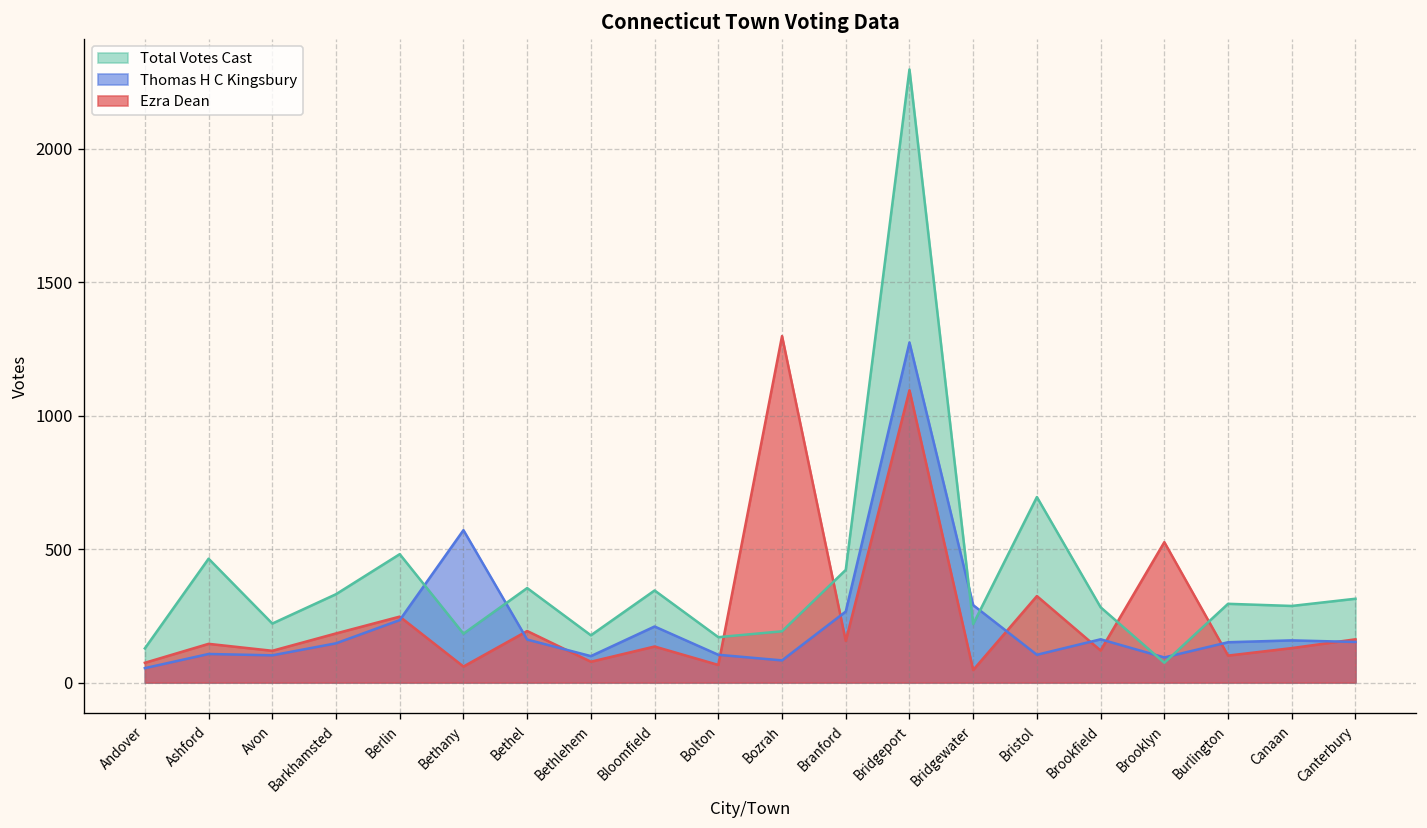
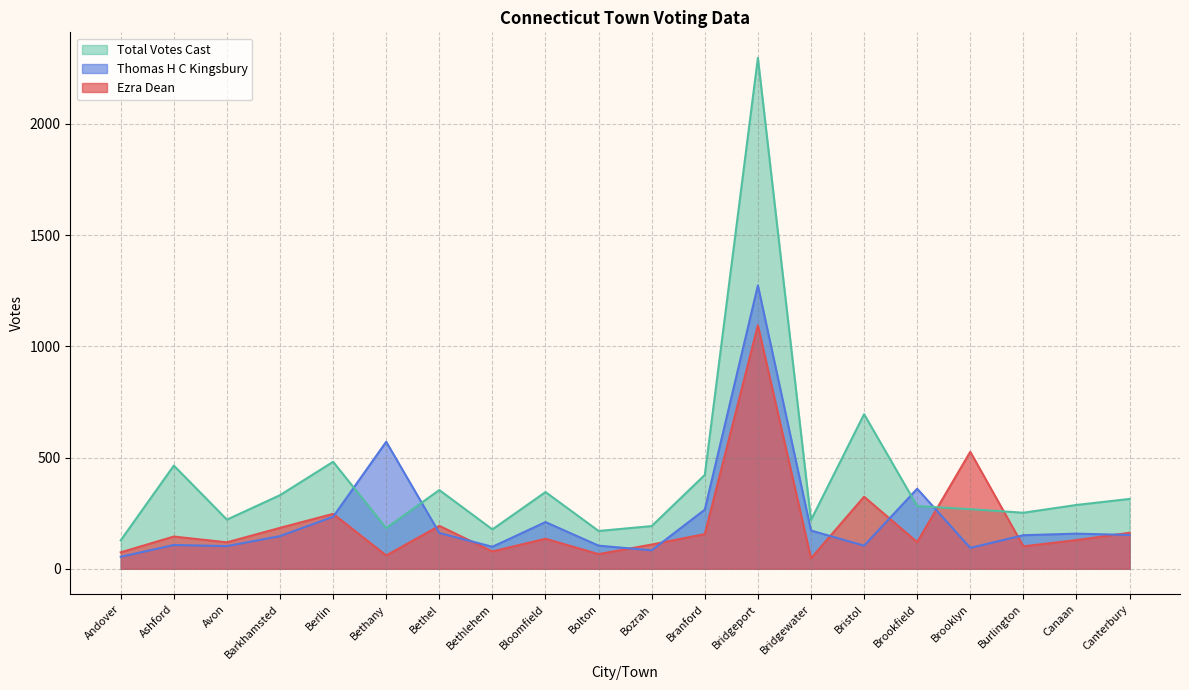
  {
    "Total Votes Cast": {
      "Andover": 130,
      "Ashford": 460,
      "Avon": 220,
      "Barkhamsted": 330,
      "Berlin": 480,
      "Bethany": 180,
      "Bethel": 350,
      "Bethlehem": 180,
      "Bloomfield": 350,
      "Bolton": 170,
      "Bozrah": 190,
      "Branford": 420,
      "Bridgeport": 2300,
      "Bridgewater": 220,
      "Bristol": 700,
      "Brookfield": 280,
-     "Brooklyn": 70,
-     "Burlington": 300,
+     "Brooklyn": 270,
+     "Burlington": 250,
      "Canaan": 290,
      "Canterbury": 310
    },
    "Thomas H C Kingsbury": {
      "Andover": 50,
      "Ashford": 110,
      "Avon": 100,
      "Barkhamsted": 150,
      "Berlin": 230,
      "Bethany": 570,
      "Bethel": 160,
      "Bethlehem": 100,
      "Bloomfield": 210,
      "Bolton": 100,
      "Bozrah": 80,
      "Branford": 270,
      "Bridgeport": 1270,
-     "Bridgewater": 290,
+     "Bridgewater": 170,
      "Bristol": 100,
-     "Brookfield": 160,
+     "Brookfield": 360,
      "Brooklyn": 90,
      "Burlington": 150,
      "Canaan": 160
    },
    "Ezra Dean": {
      "Andover": 70,
      "Ashford": 150,
      "Avon": 120,
      "Barkhamsted": 180,
      "Berlin": 250,
      "Bethany": 60,
      "Bethel": 190,
      "Bethlehem": 80,
      "Bloomfield": 140,
      "Bolton": 70,
-     "Bozrah": 1300,
+     "Bozrah": 110,
      "Branford": 160,
      "Bridgeport": 1100,
      "Bridgewater": 50,
      "Bristol": 320,
      "Brookfield": 120,
      "Brooklyn": 530,
      "Burlington": 100,
      "Canaan": 130
    }
  }
